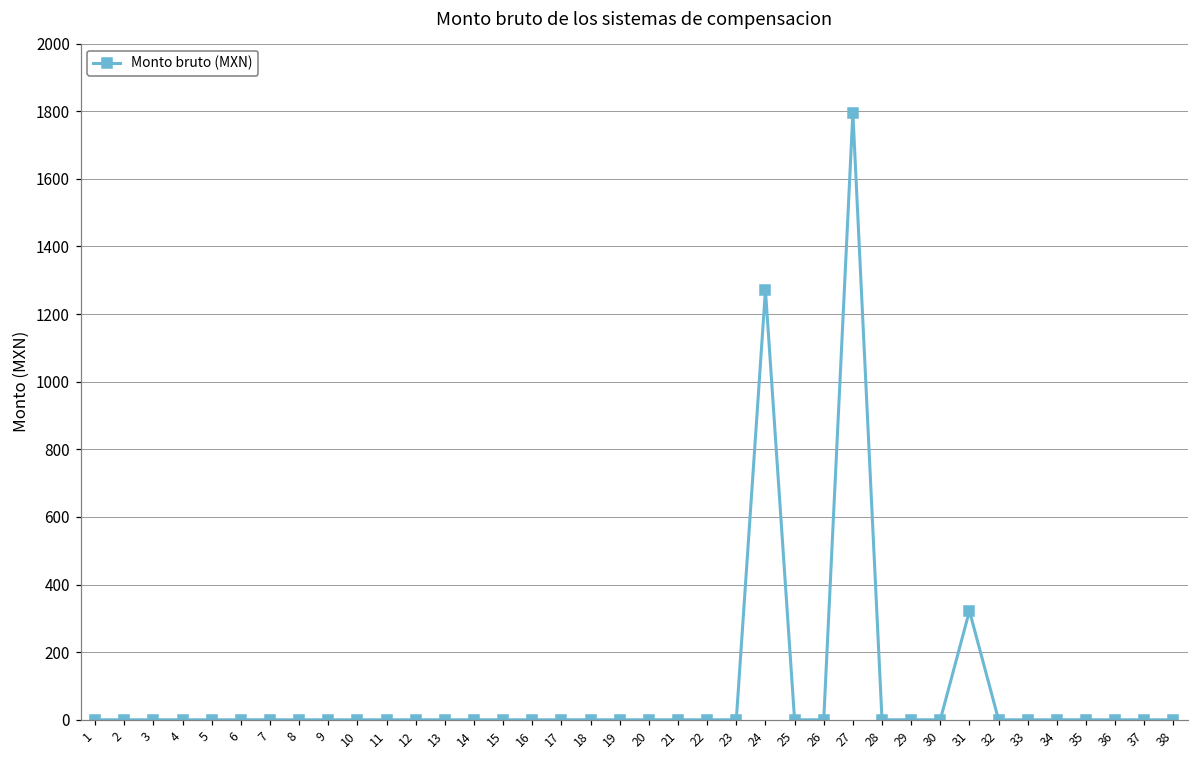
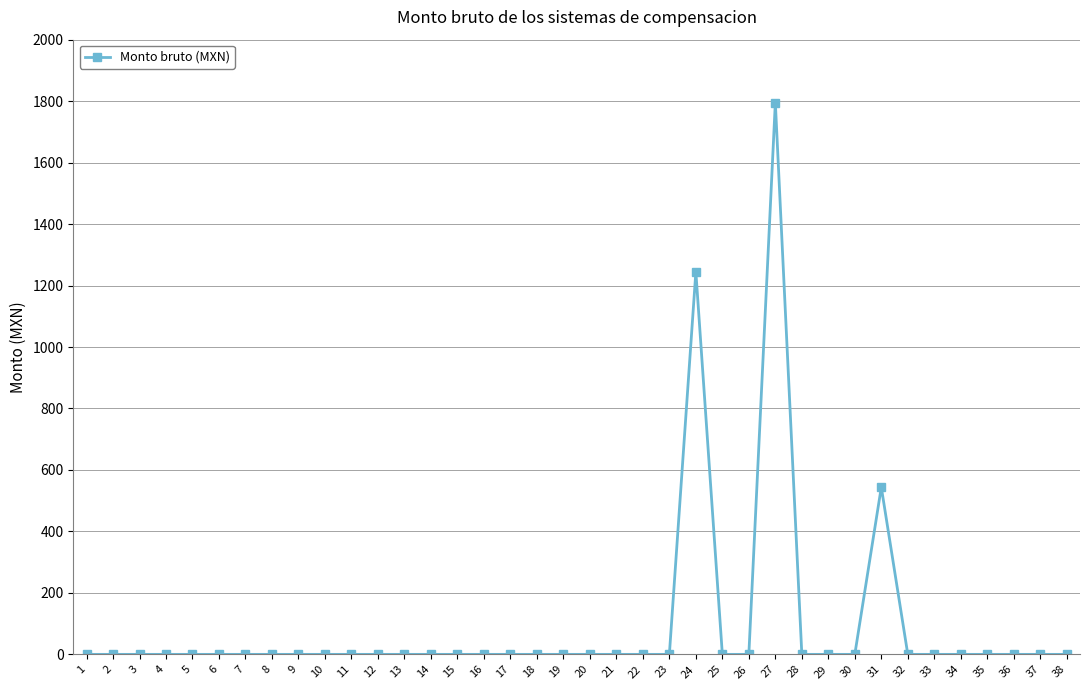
  {
    "1": 0,
    "2": 0,
    "3": 0,
    "4": 0,
    "5": 0,
    "6": 0,
    "7": 0,
    "8": 0,
    "9": 0,
    "10": 0,
    "11": 0,
    "12": 0,
    "13": 0,
    "14": 0,
    "15": 0,
    "16": 0,
    "17": 0,
    "18": 0,
    "19": 0,
    "20": 0,
    "21": 0,
    "22": 0,
    "23": 0,
-   "24": 1270,
+   "24": 1240,
    "25": 0,
    "26": 0,
    "27": 1800,
    "28": 0,
    "29": 0,
    "30": 0,
-   "31": 320,
+   "31": 540,
    "32": 0,
    "33": 0,
    "34": 0,
    "35": 0,
    "36": 0,
    "37": 0,
    "38": 0
  }
